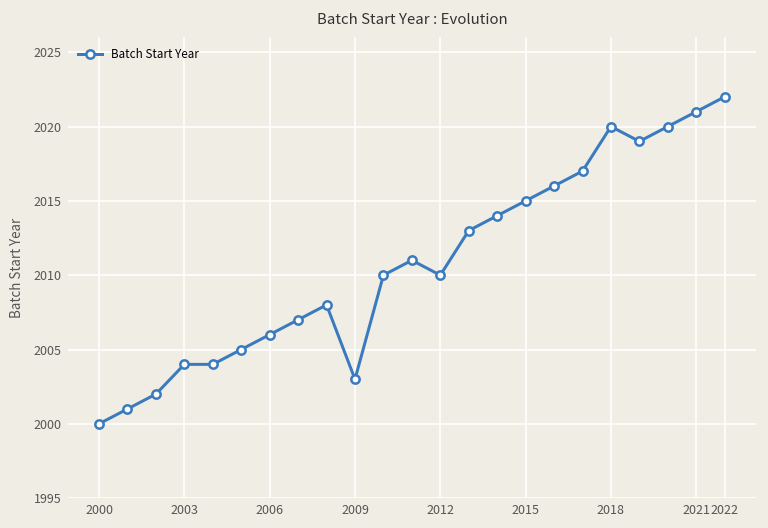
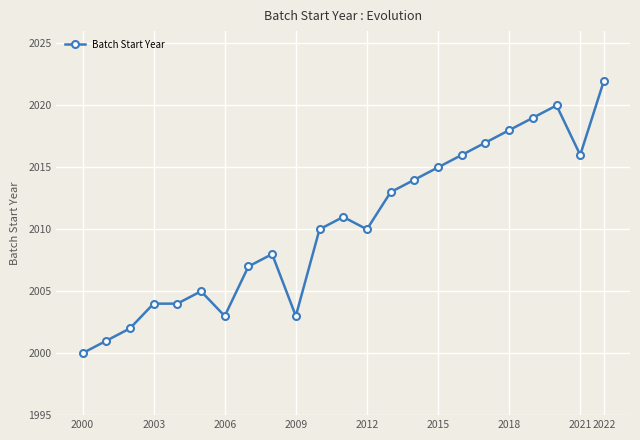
  {
    "2000": 2000,
    "2003": 2004,
-   "2006": 2006,
+   "2006": 2003,
    "2009": 2003,
    "2012": 2010,
    "2015": 2015,
-   "2018": 2020,
-   "2021": 2021,
+   "2018": 2018,
+   "2021": 2016,
    "2022": 2022
  }
